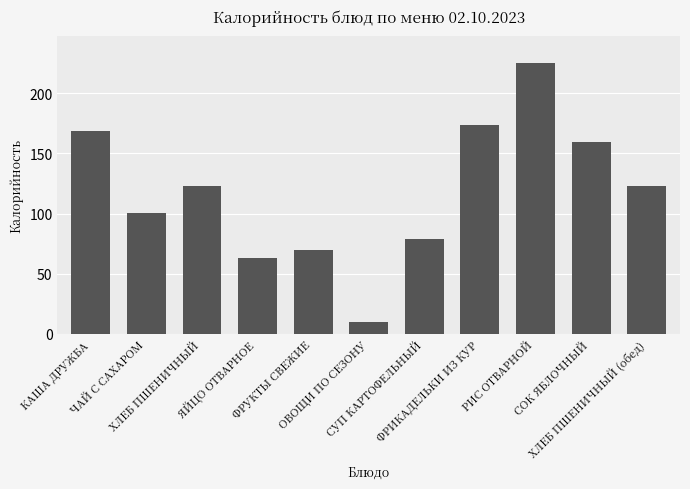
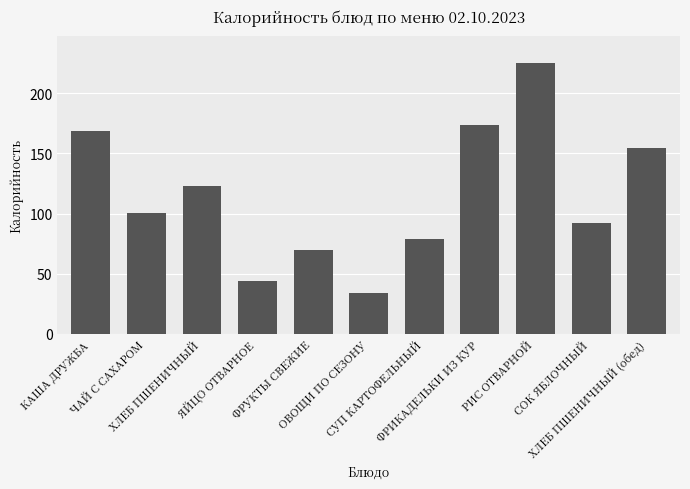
  {
    "КАША ДРУЖБА": 169,
    "ЧАЙ С САХАРОМ": 101,
    "ХЛЕБ ПШЕНИЧНЫЙ": 123,
-   "ЯЙЦО ОТВАРНОЕ": 63,
+   "ЯЙЦО ОТВАРНОЕ": 44,
    "ФРУКТЫ СВЕЖИЕ": 70,
-   "ОВОЩИ ПО СЕЗОНУ": 10,
+   "ОВОЩИ ПО СЕЗОНУ": 34,
    "СУП КАРТОФЕЛЬНЫЙ": 79,
    "ФРИКАДЕЛЬКИ ИЗ КУР": 174,
    "РИС ОТВАРНОЙ": 225,
-   "СОК ЯБЛОЧНЫЙ": 159,
-   "ХЛЕБ ПШЕНИЧНЫЙ (обед)": 123
+   "СОК ЯБЛОЧНЫЙ": 92,
+   "ХЛЕБ ПШЕНИЧНЫЙ (обед)": 155
  }
